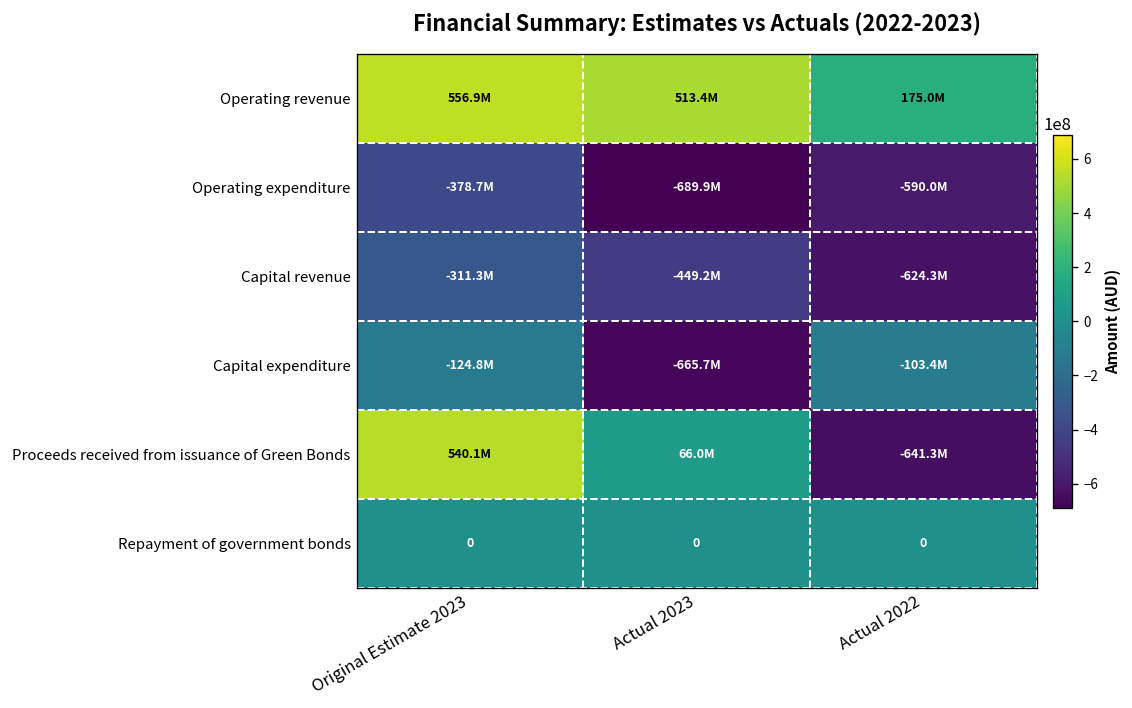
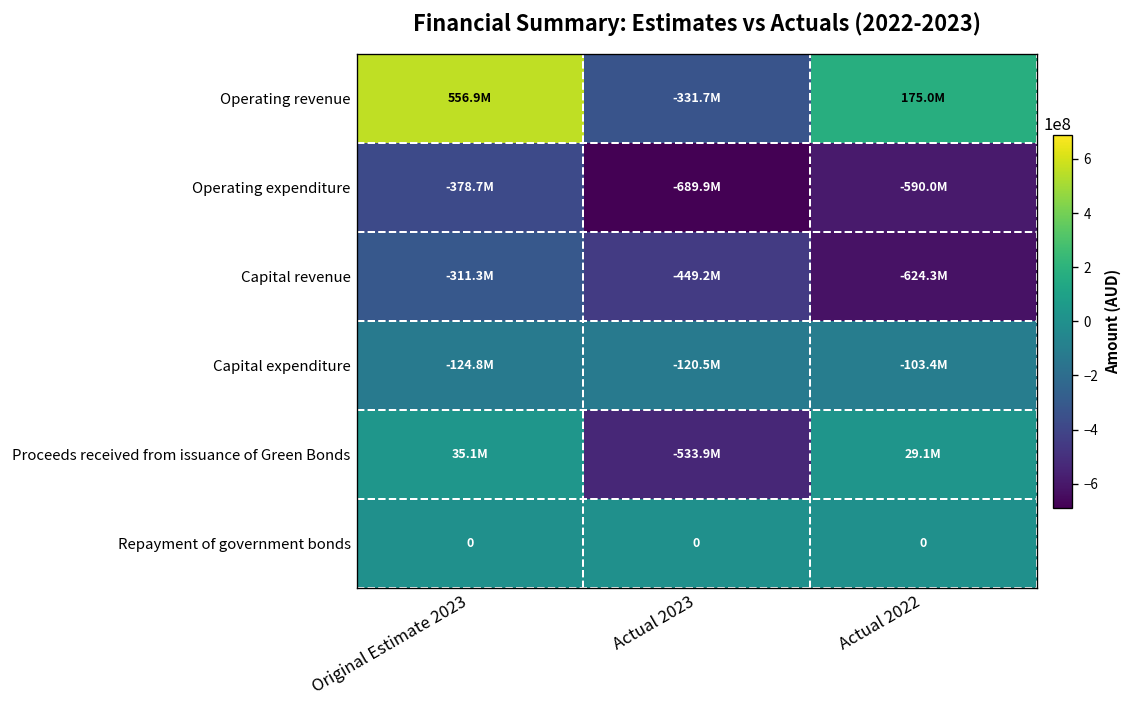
  {
    "Operating revenue": {
      "Original Estimate 2023": "556.9M",
-     "Actual 2023": "513.4M",
+     "Actual 2023": "-331.7M",
      "Actual 2022": "175.0M"
    },
    "Operating expenditure": {
      "Original Estimate 2023": "-378.7M",
      "Actual 2023": "-689.9M",
      "Actual 2022": "-590.0M"
    },
    "Capital revenue": {
      "Original Estimate 2023": "-311.3M",
      "Actual 2023": "-449.2M",
      "Actual 2022": "-624.3M"
    },
    "Capital expenditure": {
      "Original Estimate 2023": "-124.8M",
-     "Actual 2023": "-665.7M",
+     "Actual 2023": "-120.5M",
      "Actual 2022": "-103.4M"
    },
    "Proceeds received from issuance of Green Bonds": {
-     "Original Estimate 2023": "540.1M",
-     "Actual 2023": "66.0M",
-     "Actual 2022": "-641.3M"
+     "Original Estimate 2023": "35.1M",
+     "Actual 2023": "-533.9M",
+     "Actual 2022": "29.1M"
    },
    "Repayment of government bonds": {
      "Original Estimate 2023": "0",
      "Actual 2023": "0",
      "Actual 2022": "0"
    }
  }
